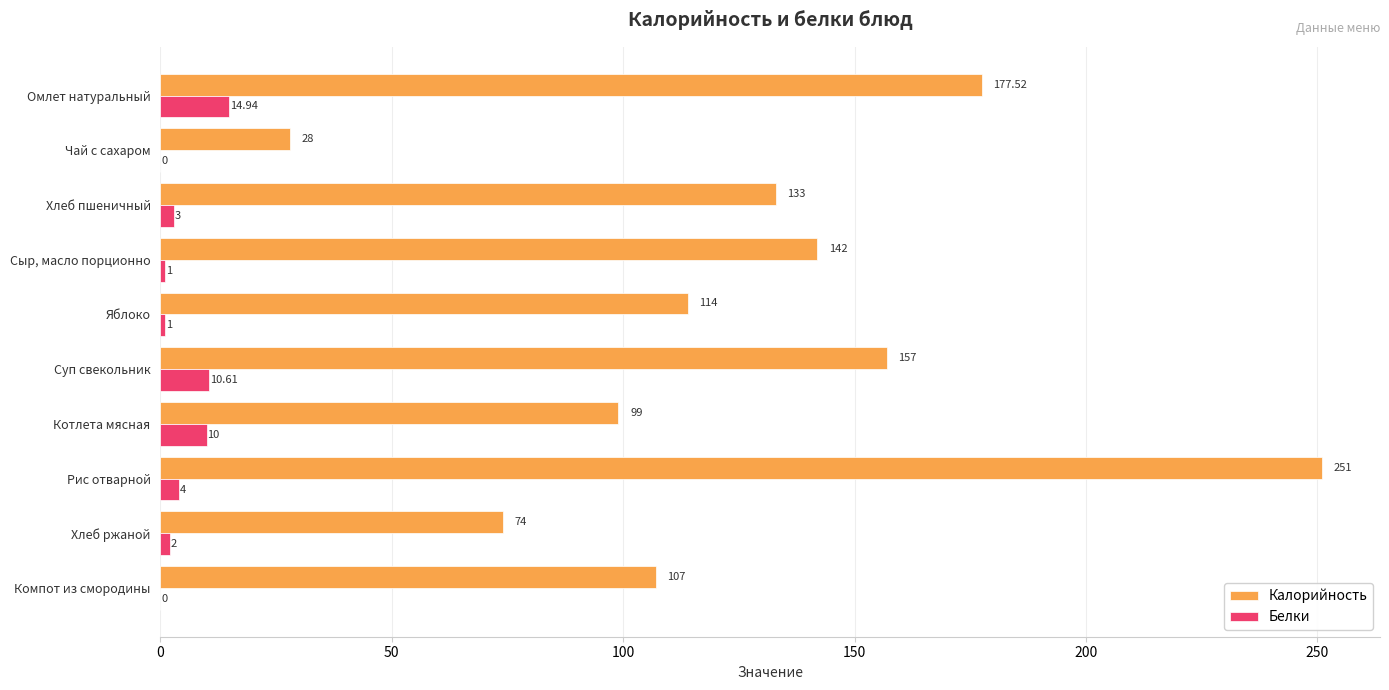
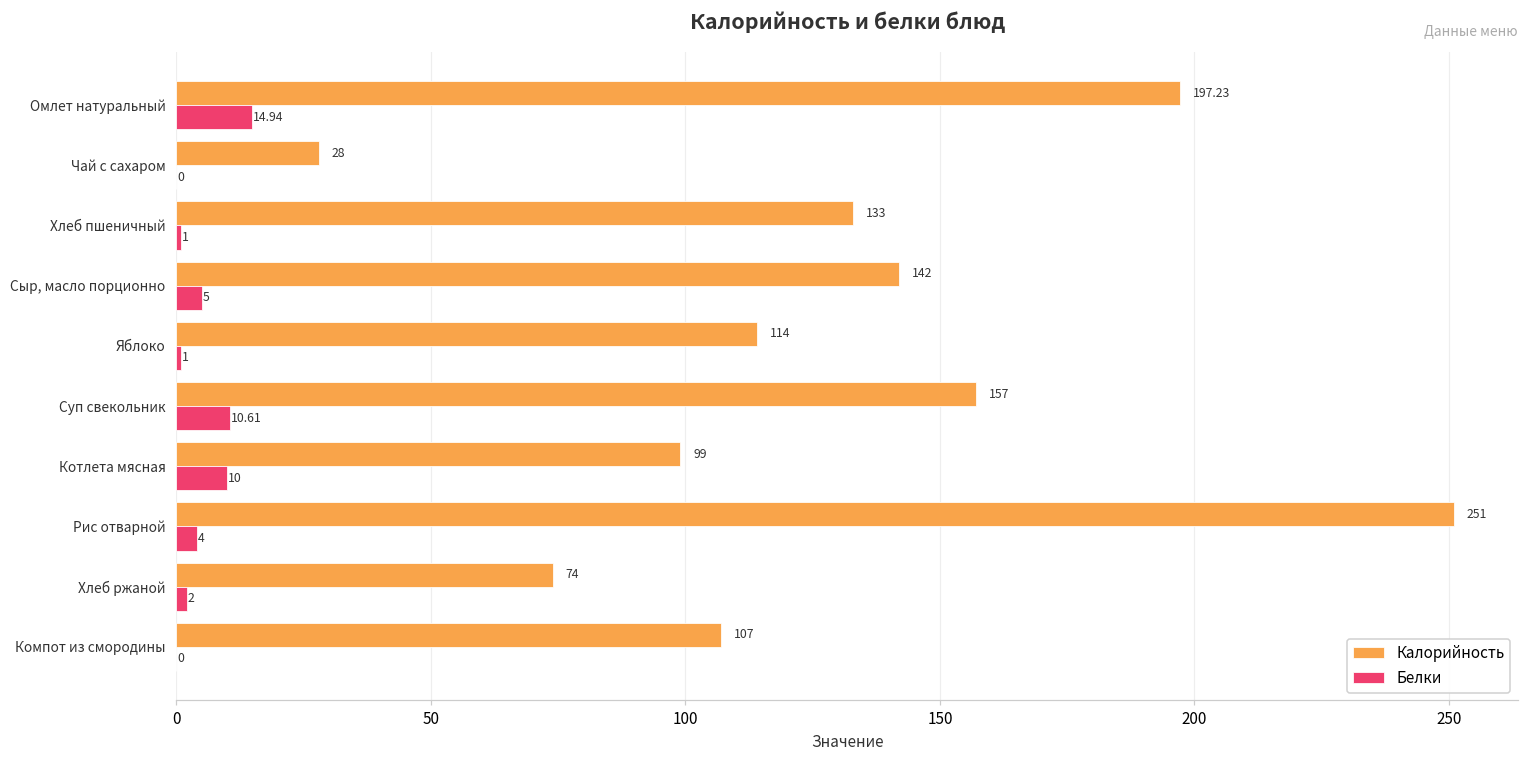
  {
    "Калорийность": {
-     "Омлет натуральный": 177.52,
+     "Омлет натуральный": 197.23,
      "Чай с сахаром": 28,
      "Хлеб пшеничный": 133,
      "Сыр, масло порционно": 142,
      "Яблоко": 114,
      "Суп свекольник": 157,
      "Котлета мясная": 99,
      "Рис отварной": 251,
      "Хлеб ржаной": 74,
      "Компот из смородины": 107
    },
    "Белки": {
      "Омлет натуральный": 14.94,
      "Чай с сахаром": 0,
-     "Хлеб пшеничный": 3,
-     "Сыр, масло порционно": 1,
+     "Хлеб пшеничный": 1,
+     "Сыр, масло порционно": 5,
      "Яблоко": 1,
      "Суп свекольник": 10.61,
      "Котлета мясная": 10,
      "Рис отварной": 4,
      "Хлеб ржаной": 2,
      "Компот из смородины": 0
    }
  }
